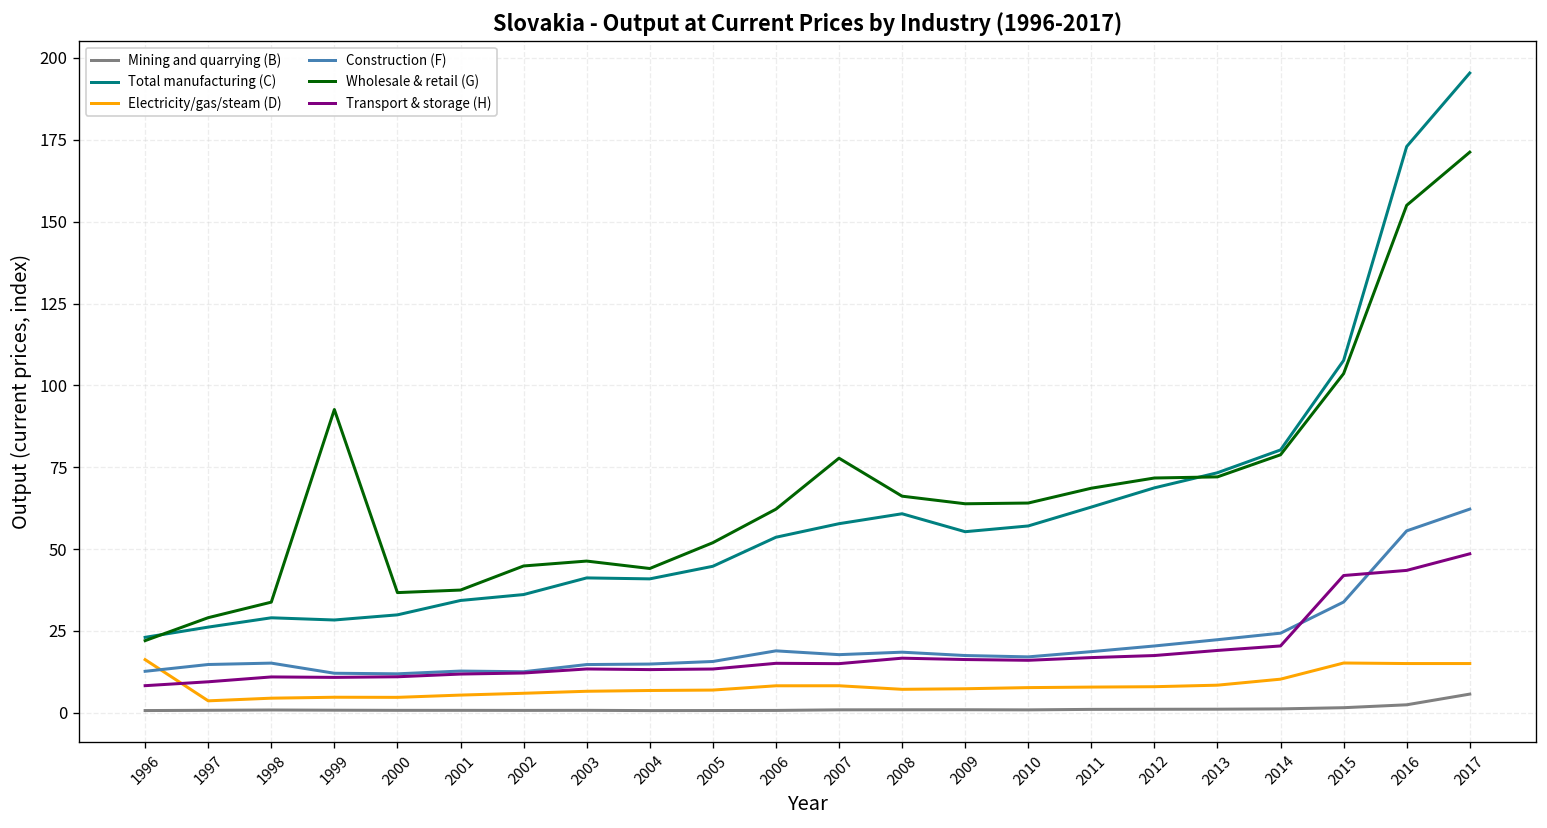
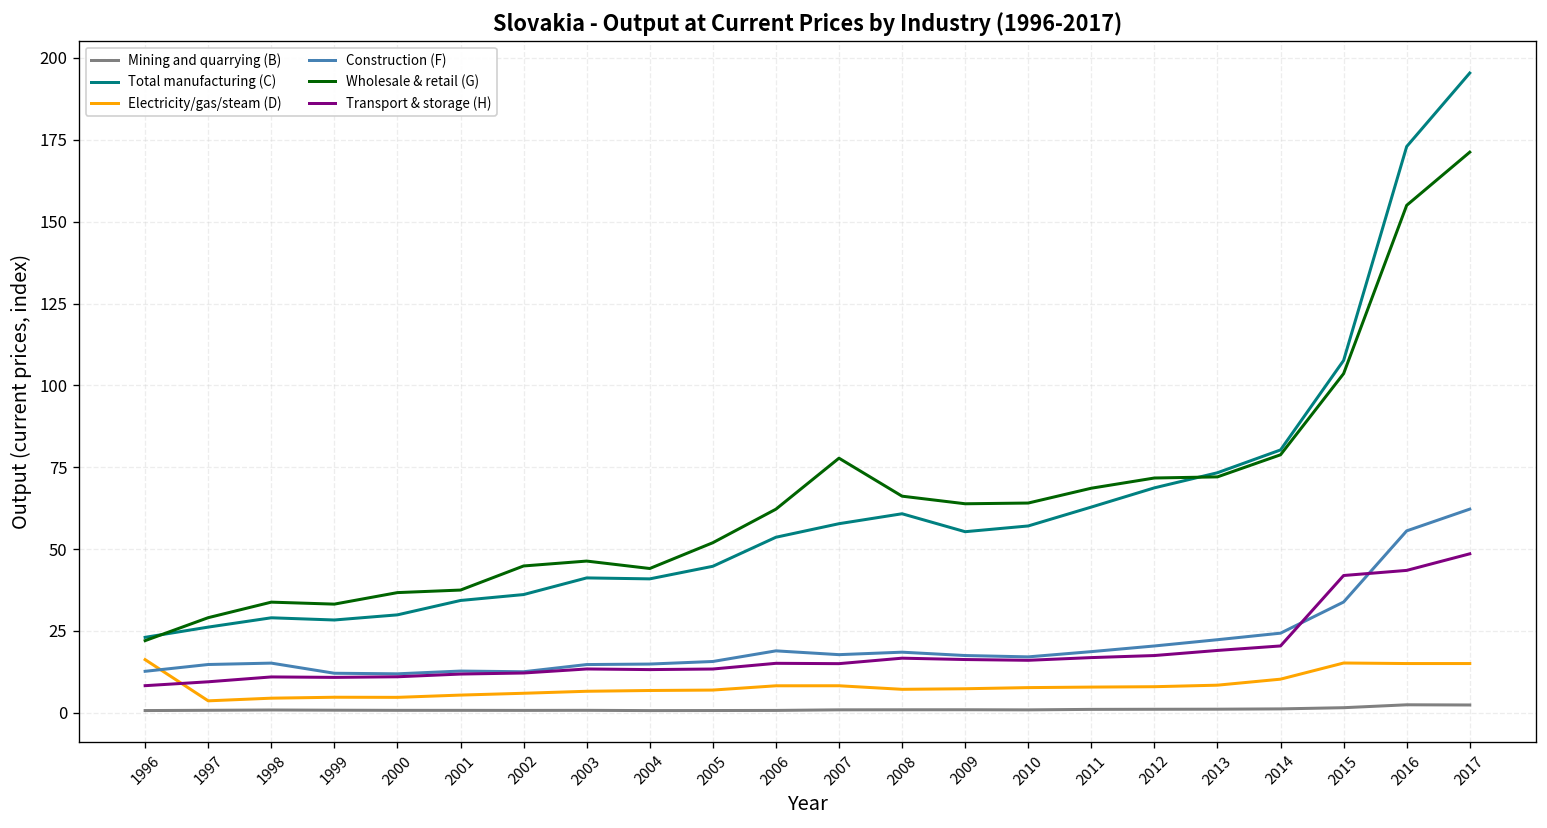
  {
    "Mining and quarrying (B)": {
      "1996": 1,
      "1997": 1,
      "1998": 1,
      "1999": 1,
      "2000": 1,
      "2001": 1,
      "2002": 1,
      "2003": 1,
      "2004": 1,
      "2005": 1,
      "2006": 1,
      "2007": 1,
      "2008": 1,
      "2009": 1,
      "2010": 1,
      "2011": 1,
      "2012": 1,
      "2013": 1,
      "2014": 1,
      "2015": 2,
      "2016": 2,
-     "2017": 6
+     "2017": 2
    },
    "Total manufacturing (C)": {
      "1996": 23,
      "1997": 26,
      "1998": 29,
      "1999": 28,
      "2000": 30,
      "2001": 34,
      "2002": 36,
      "2003": 41,
      "2004": 41,
      "2005": 45,
      "2006": 54,
      "2007": 58,
      "2008": 61,
      "2009": 55,
      "2010": 57,
      "2011": 63,
      "2012": 69,
      "2013": 73,
      "2014": 80,
      "2015": 108,
      "2016": 173,
      "2017": 195
    },
    "Electricity/gas/steam (D)": {
      "1996": 16,
      "1997": 4,
      "1998": 4,
      "1999": 5,
      "2000": 5,
      "2001": 5,
      "2002": 6,
      "2003": 7,
      "2004": 7,
      "2005": 7,
      "2006": 8,
      "2007": 8,
      "2008": 7,
      "2009": 7,
      "2010": 8,
      "2011": 8,
      "2012": 8,
      "2013": 8,
      "2014": 10,
      "2015": 15,
      "2016": 15,
      "2017": 15
    },
    "Construction (F)": {
      "1996": 13,
      "1997": 15,
      "1998": 15,
      "1999": 12,
      "2003": 15,
      "2004": 15,
      "2005": 16,
      "2006": 19,
      "2007": 18,
      "2008": 19,
      "2009": 18,
      "2010": 17,
      "2011": 19,
      "2012": 20,
      "2013": 22,
      "2014": 24,
      "2015": 34,
      "2016": 56,
      "2017": 62
    },
    "Wholesale & retail (G)": {
      "1996": 22,
      "1997": 29,
      "1998": 34,
-     "1999": 93,
+     "1999": 33,
      "2000": 37,
      "2001": 37,
      "2002": 45,
      "2003": 46,
      "2004": 44,
      "2005": 52,
      "2006": 62,
      "2007": 78,
      "2008": 66,
      "2009": 64,
      "2010": 64,
      "2011": 69,
      "2012": 72,
      "2013": 72,
      "2014": 79,
      "2015": 104,
      "2016": 155,
      "2017": 171
    },
    "Transport & storage (H)": {
      "1996": 8,
      "1997": 9,
      "1998": 11,
      "1999": 11,
      "2003": 13,
      "2004": 13,
      "2005": 13,
      "2006": 15,
      "2007": 15,
      "2008": 17,
      "2009": 16,
      "2010": 16,
      "2011": 17,
      "2012": 17,
      "2013": 19,
      "2014": 20,
      "2015": 42,
      "2016": 44,
      "2017": 49
    }
  }
